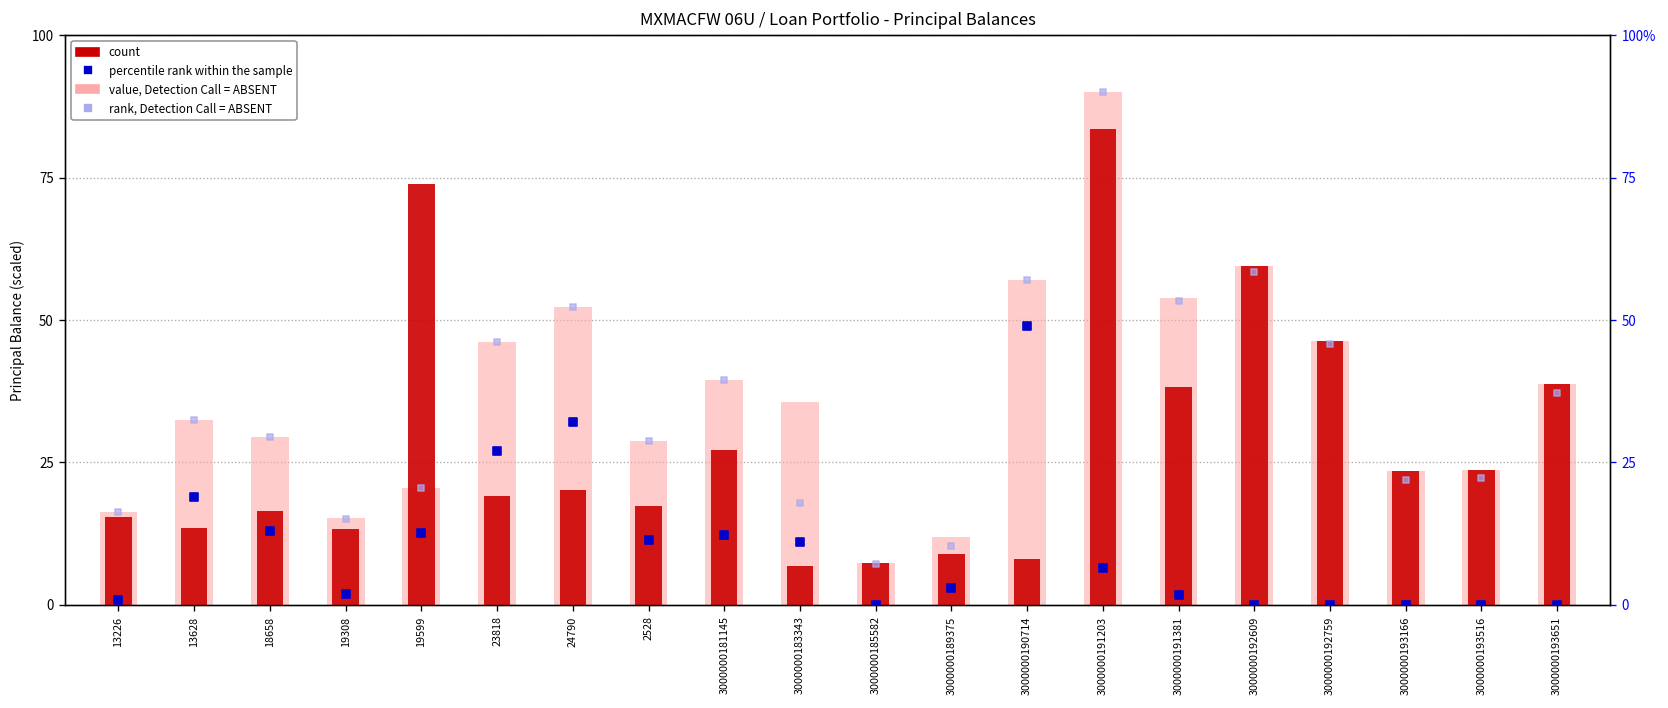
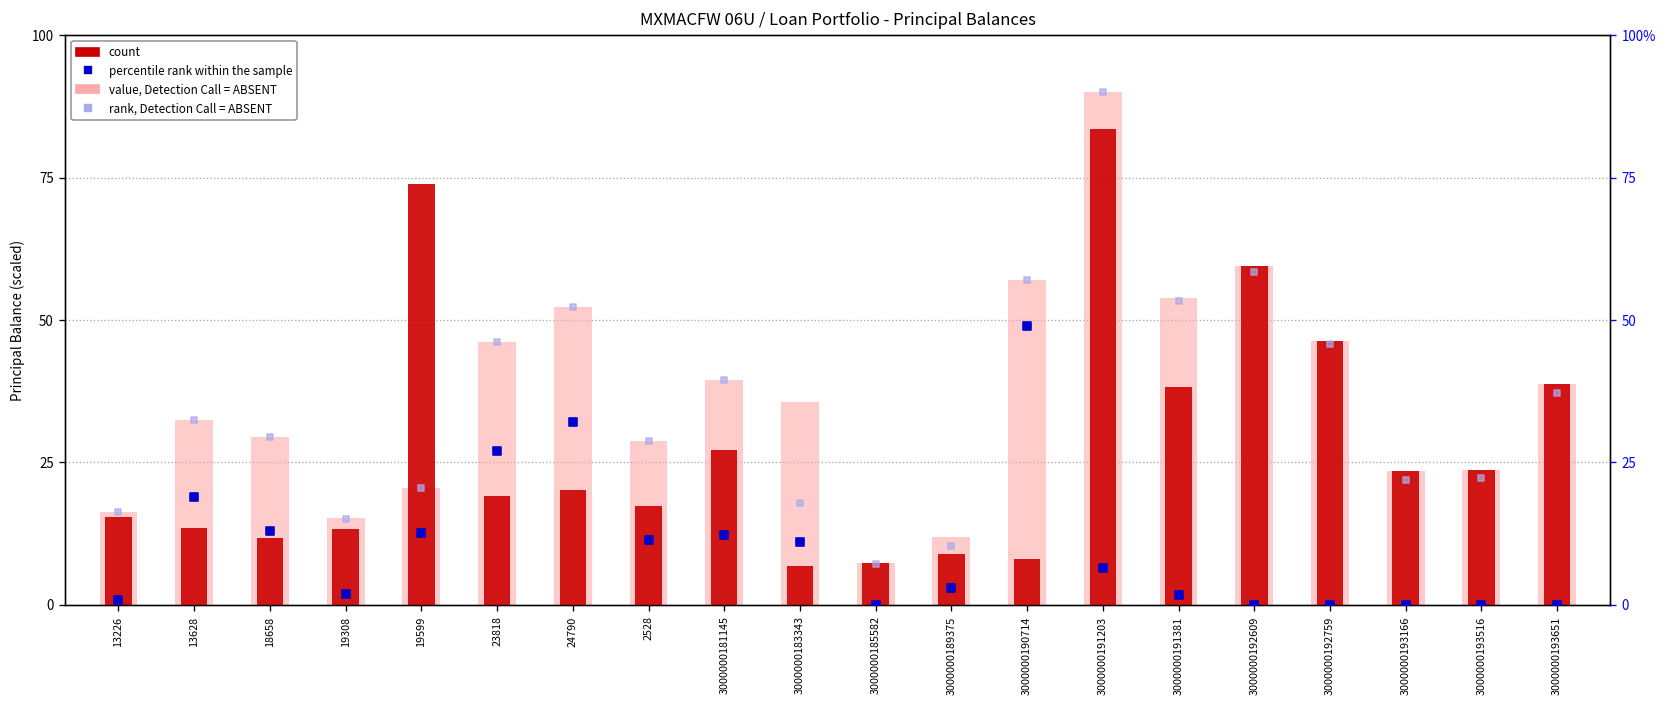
  {
    "count": {
-     "18658": 16,
+     "18658": 12,
      "19599": 74,
      "3000000185582": 7,
      "3000000192609": 59,
      "3000000192759": 46,
      "3000000193166": 23,
      "3000000193516": 24,
      "3000000193651": 39
    },
    "value, Detection Call = ABSENT": {
      "13226": 16,
      "13628": 33,
      "18658": 29,
      "19308": 15,
      "23818": 46,
      "24790": 52,
      "2528": 29,
      "3000000181145": 39,
      "3000000183343": 36,
      "3000000185582": 7,
      "3000000189375": 12,
      "3000000190714": 57,
      "3000000191203": 90,
      "3000000191381": 54,
      "3000000192609": 59,
      "3000000192759": 46,
      "3000000193166": 23,
      "3000000193516": 24,
      "3000000193651": 39
    }
  }
